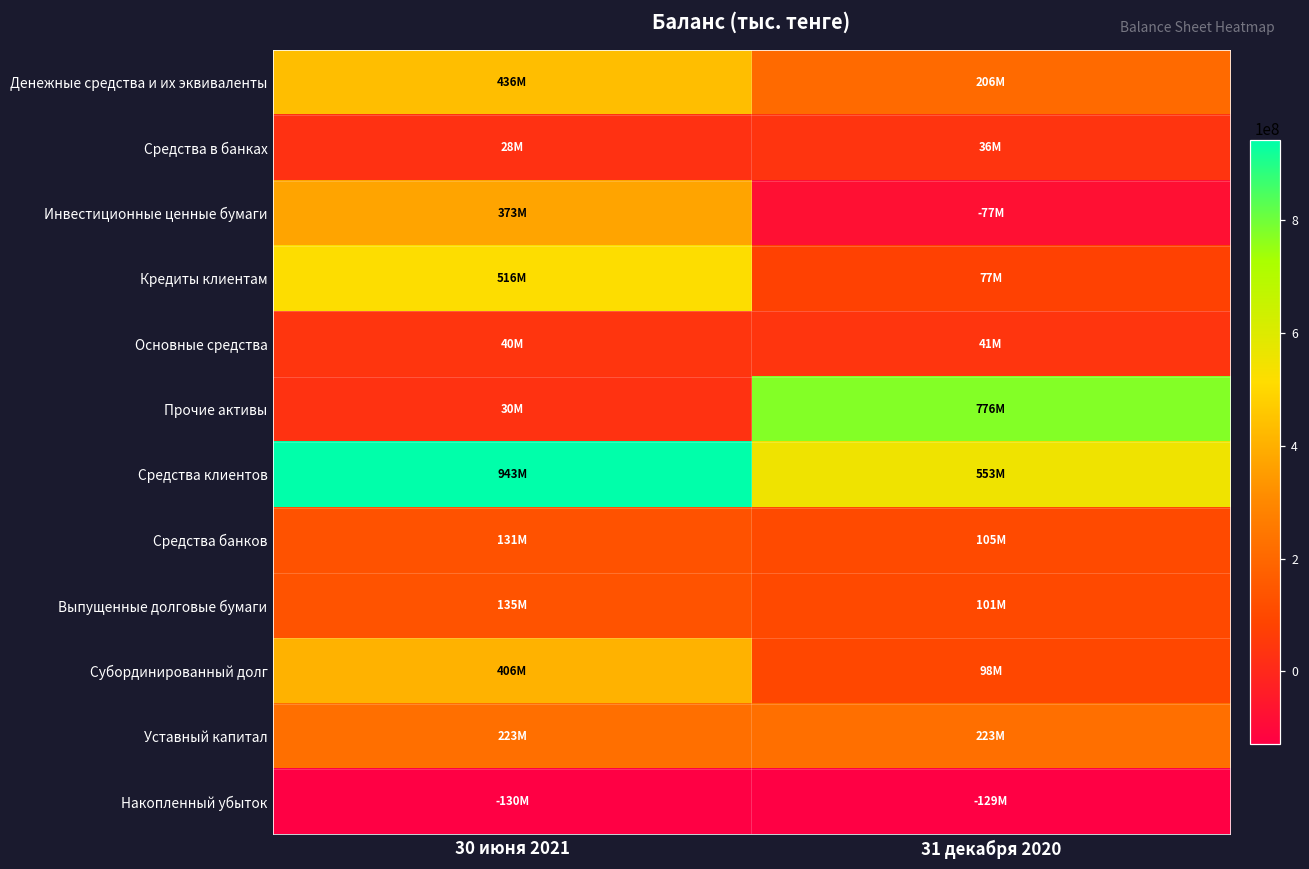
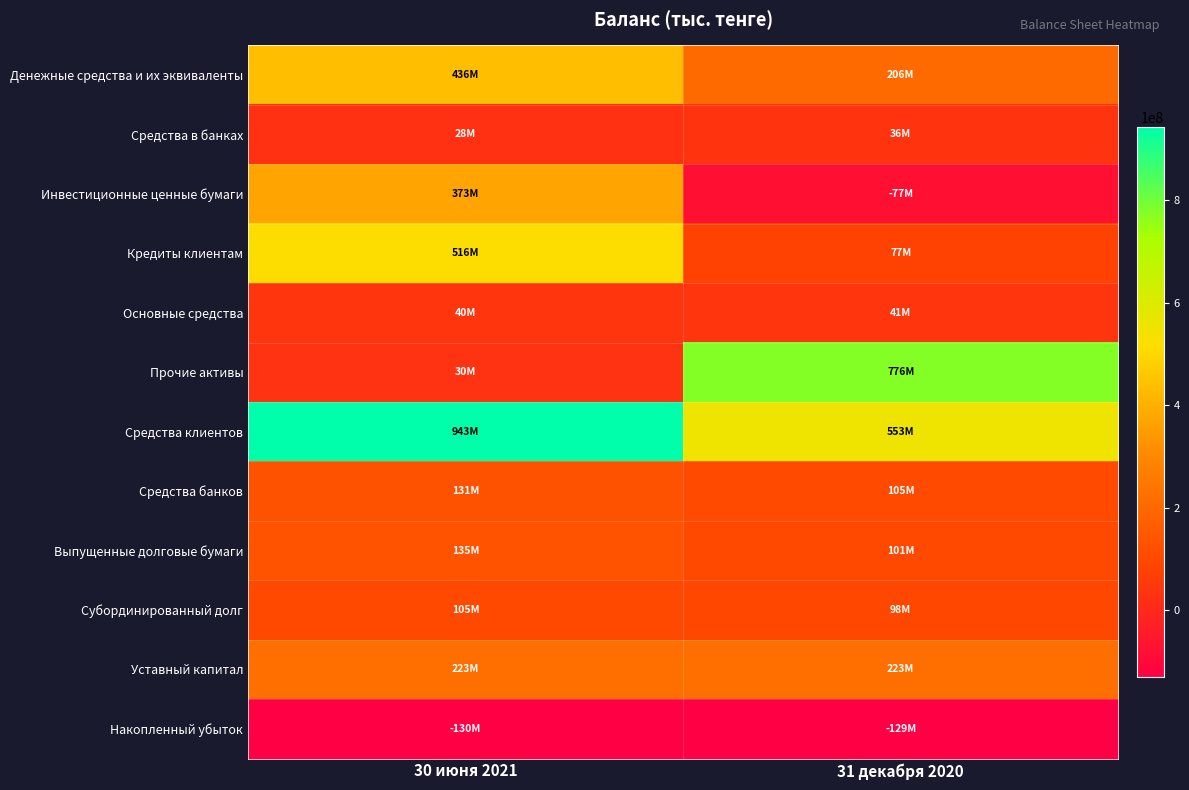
  {
    "Денежные средства и их эквиваленты": {
      "30 июня 2021": "436M",
      "31 декабря 2020": "206M"
    },
    "Средства в банках": {
      "30 июня 2021": "28M",
      "31 декабря 2020": "36M"
    },
    "Инвестиционные ценные бумаги": {
      "30 июня 2021": "373M",
      "31 декабря 2020": "-77M"
    },
    "Кредиты клиентам": {
      "30 июня 2021": "516M",
      "31 декабря 2020": "77M"
    },
    "Основные средства": {
      "30 июня 2021": "40M",
      "31 декабря 2020": "41M"
    },
    "Прочие активы": {
      "30 июня 2021": "30M",
      "31 декабря 2020": "776M"
    },
    "Средства клиентов": {
      "30 июня 2021": "943M",
      "31 декабря 2020": "553M"
    },
    "Средства банков": {
      "30 июня 2021": "131M",
      "31 декабря 2020": "105M"
    },
    "Выпущенные долговые бумаги": {
      "30 июня 2021": "135M",
      "31 декабря 2020": "101M"
    },
    "Субординированный долг": {
-     "30 июня 2021": "406M",
+     "30 июня 2021": "105M",
      "31 декабря 2020": "98M"
    },
    "Уставный капитал": {
      "30 июня 2021": "223M",
      "31 декабря 2020": "223M"
    },
    "Накопленный убыток": {
      "30 июня 2021": "-130M",
      "31 декабря 2020": "-129M"
    }
  }
